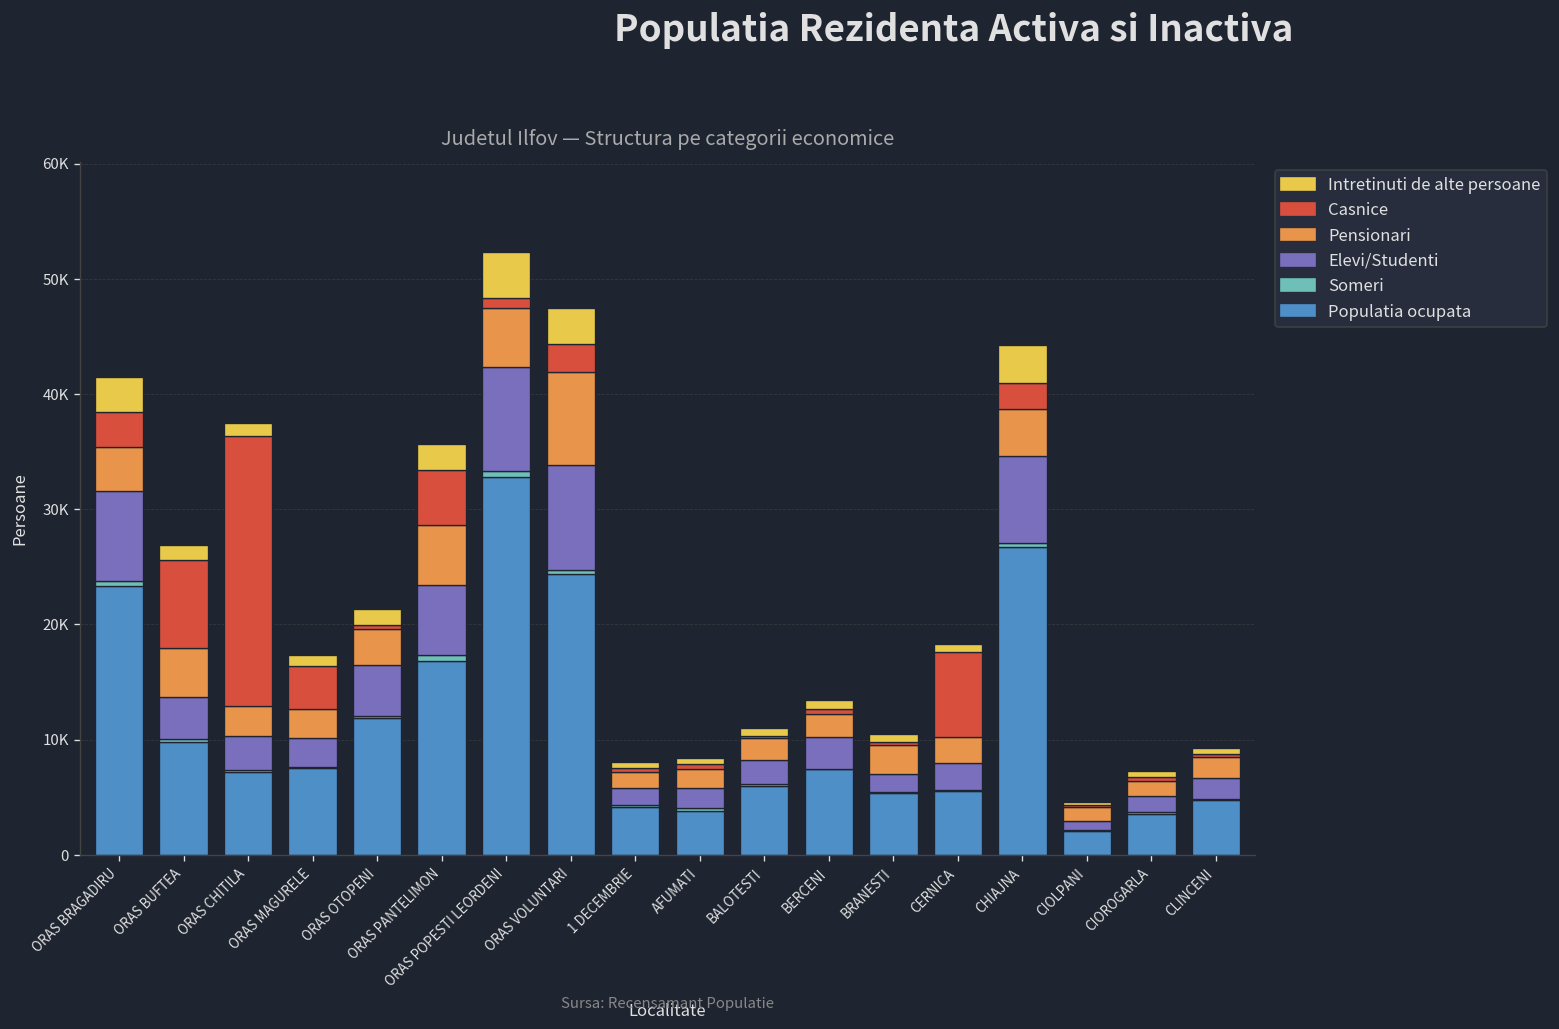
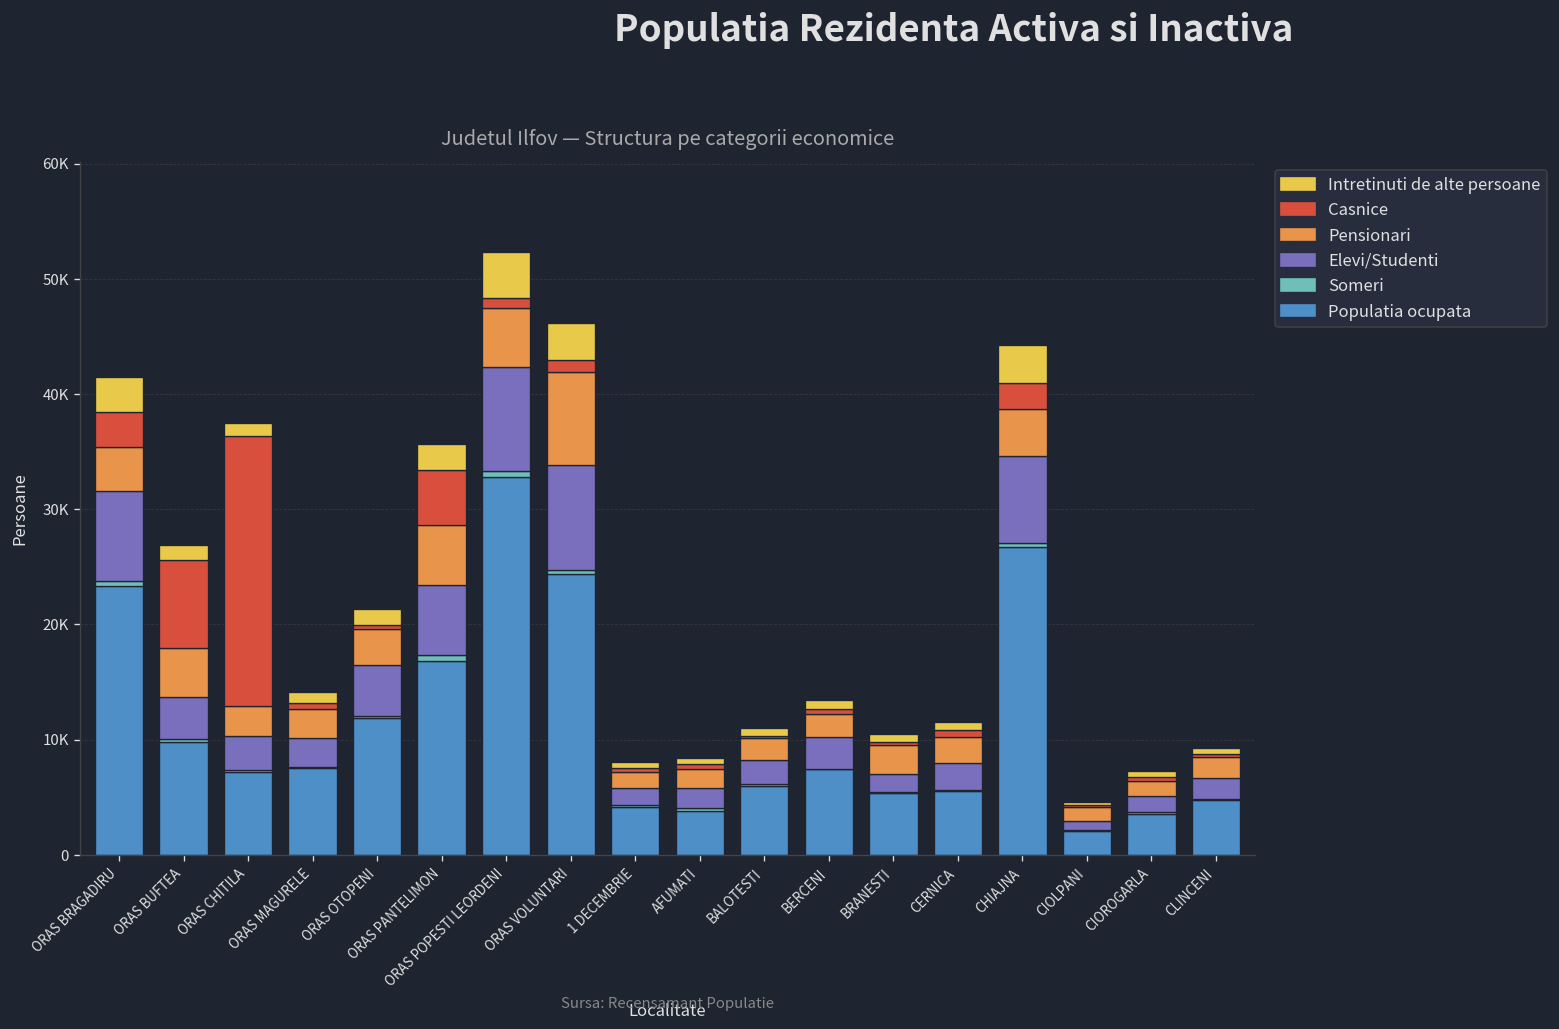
  {
    "Casnice": {
      "ORAS BRAGADIRU": 3000,
      "ORAS BUFTEA": 8000,
      "ORAS CHITILA": 23000,
-     "ORAS MAGURELE": 4000,
+     "ORAS MAGURELE": 0,
      "ORAS OTOPENI": 0,
      "ORAS PANTELIMON": 5000,
      "ORAS POPESTI LEORDENI": 1000,
-     "ORAS VOLUNTARI": 2000,
+     "ORAS VOLUNTARI": 1000,
      "1 DECEMBRIE": 0,
      "AFUMATI": 0,
      "BERCENI": 0,
      "BRANESTI": 0,
-     "CERNICA": 7000,
+     "CERNICA": 1000,
      "CHIAJNA": 2000,
      "CIOROGARLA": 0,
      "CLINCENI": 0
    }
  }
